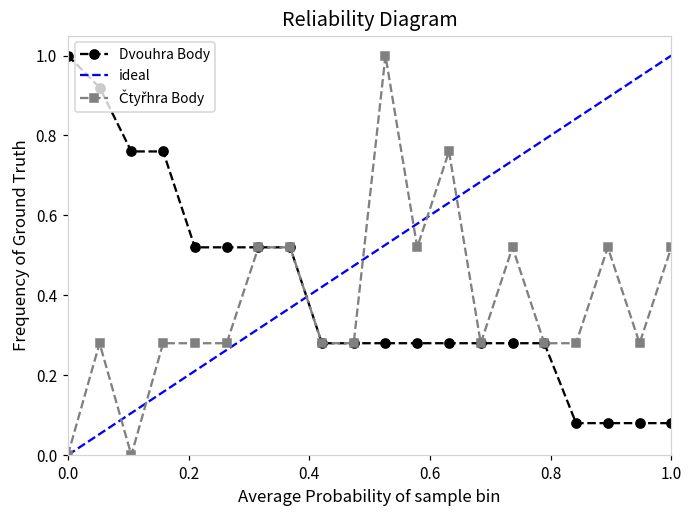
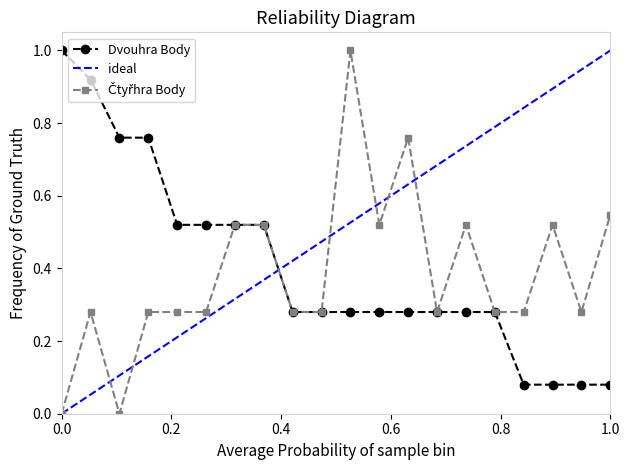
  {
    "Dvouhra Body": {
      "0.0": 1.00,
      "1.0": 0.08
    },
    "ideal": {
      "1.0": 1.00
    },
    "Čtyřhra Body": {
-     "1.0": 0.52
+     "1.0": 0.55
    }
  }
